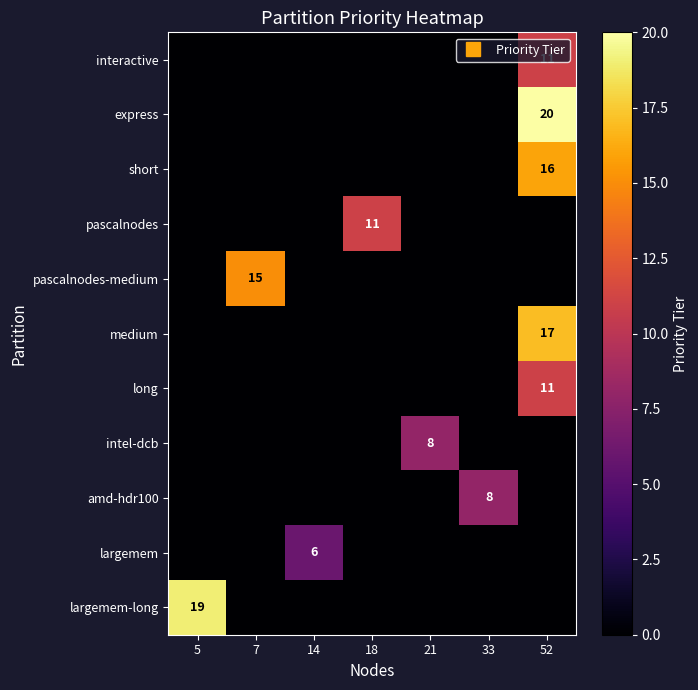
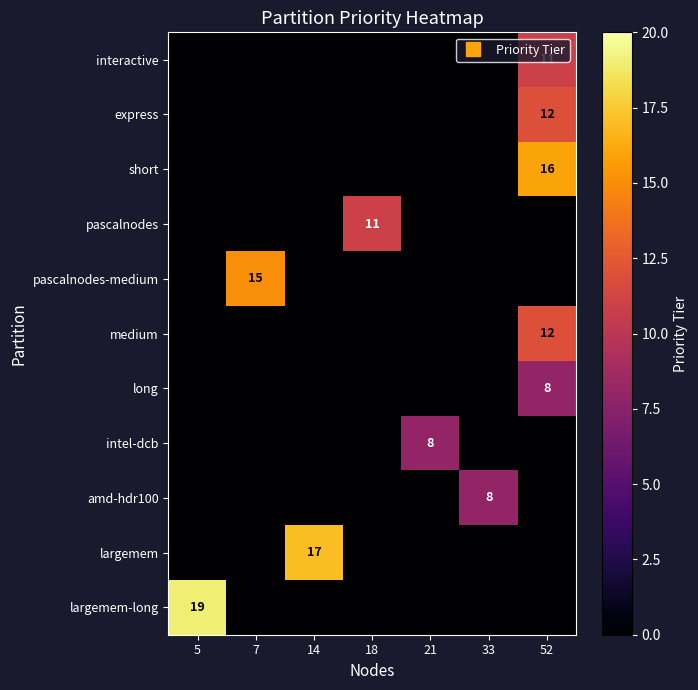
  {
    "express": {
-     "52": 20
+     "52": 12
    },
    "short": {
      "52": 16
    },
    "pascalnodes": {
      "18": 11
    },
    "pascalnodes-medium": {
      "7": 15
    },
    "medium": {
-     "52": 17
+     "52": 12
    },
    "long": {
-     "52": 11
+     "52": 8
    },
    "intel-dcb": {
      "21": 8
    },
    "amd-hdr100": {
      "33": 8
    },
    "largemem": {
-     "14": 6
+     "14": 17
    },
    "largemem-long": {
      "5": 19
    }
  }
